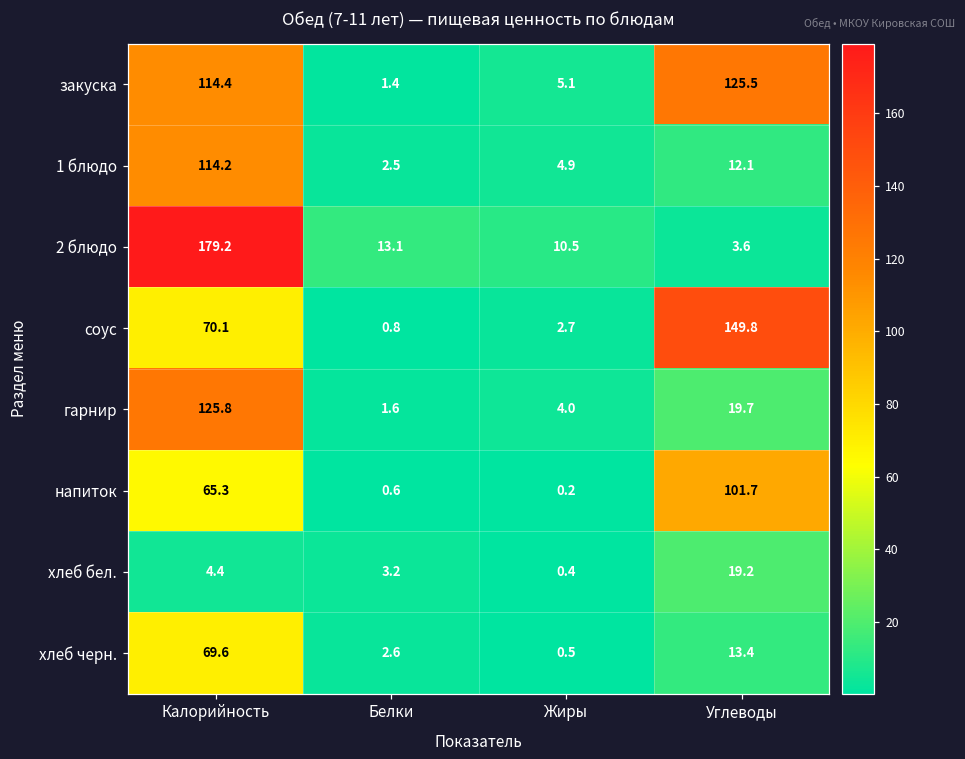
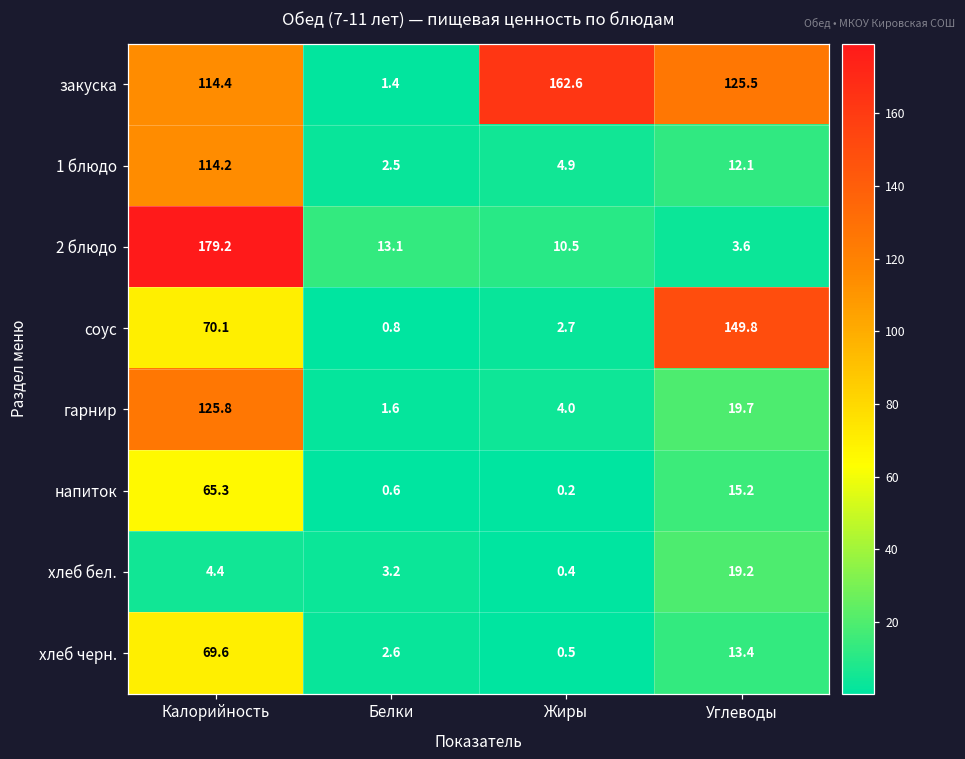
  {
    "закуска": {
      "Калорийность": 114.4,
      "Белки": 1.4,
-     "Жиры": 5.1,
+     "Жиры": 162.6,
      "Углеводы": 125.5
    },
    "1 блюдо": {
      "Калорийность": 114.2,
      "Белки": 2.5,
      "Жиры": 4.9,
      "Углеводы": 12.1
    },
    "2 блюдо": {
      "Калорийность": 179.2,
      "Белки": 13.1,
      "Жиры": 10.5,
      "Углеводы": 3.6
    },
    "соус": {
      "Калорийность": 70.1,
      "Белки": 0.8,
      "Жиры": 2.7,
      "Углеводы": 149.8
    },
    "гарнир": {
      "Калорийность": 125.8,
      "Белки": 1.6,
      "Жиры": 4.0,
      "Углеводы": 19.7
    },
    "напиток": {
      "Калорийность": 65.3,
      "Белки": 0.6,
      "Жиры": 0.2,
-     "Углеводы": 101.7
+     "Углеводы": 15.2
    },
    "хлеб бел.": {
      "Калорийность": 4.4,
      "Белки": 3.2,
      "Жиры": 0.4,
      "Углеводы": 19.2
    },
    "хлеб черн.": {
      "Калорийность": 69.6,
      "Белки": 2.6,
      "Жиры": 0.5,
      "Углеводы": 13.4
    }
  }
